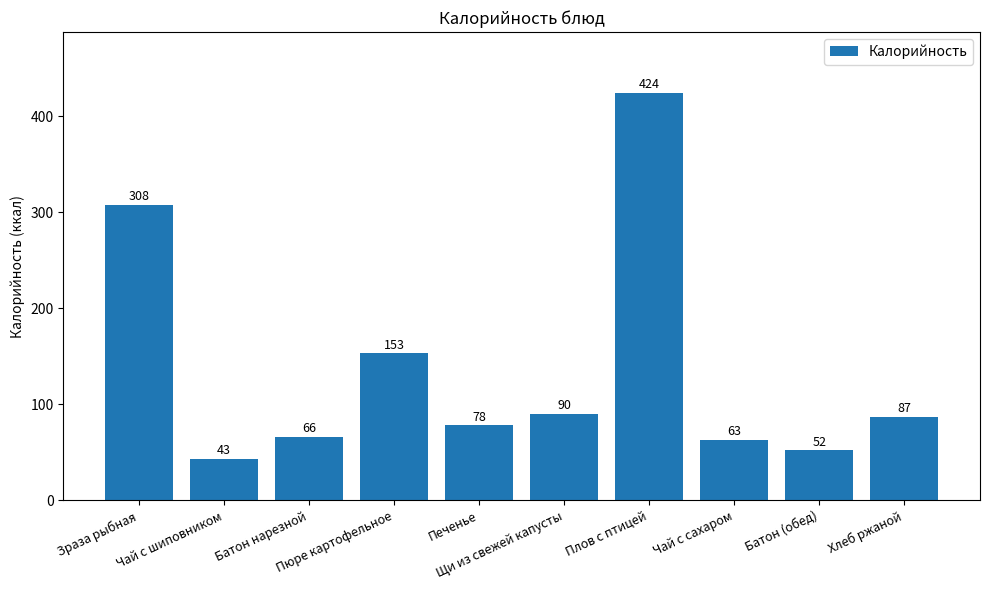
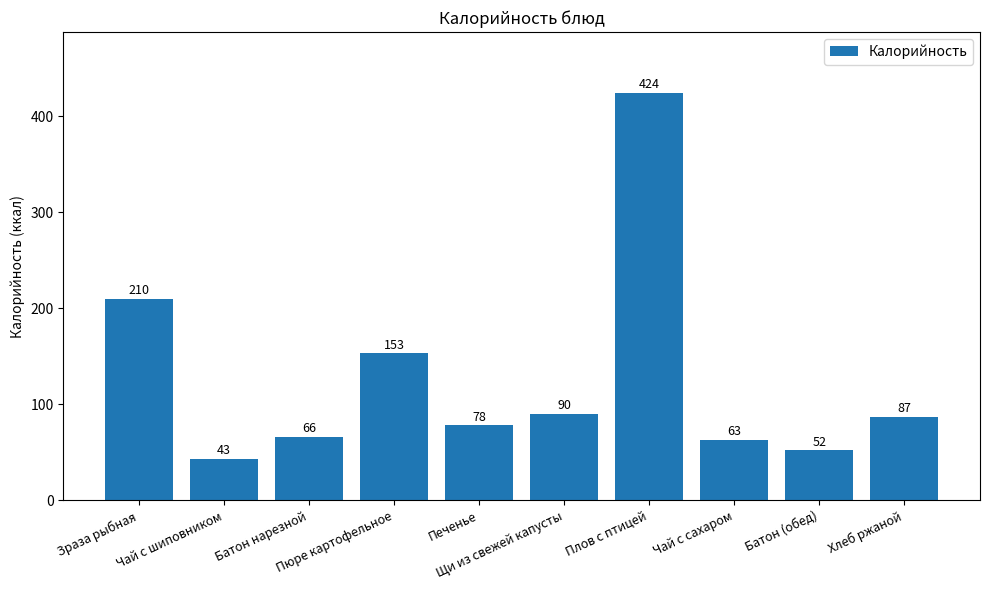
  {
-   "Зраза рыбная": 308,
+   "Зраза рыбная": 210,
    "Чай с шиповником": 43,
    "Батон нарезной": 66,
    "Пюре картофельное": 153,
    "Печенье": 78,
    "Щи из свежей капусты": 90,
    "Плов с птицей": 424,
    "Чай с сахаром": 63,
    "Батон (обед)": 52,
    "Хлеб ржаной": 87
  }
